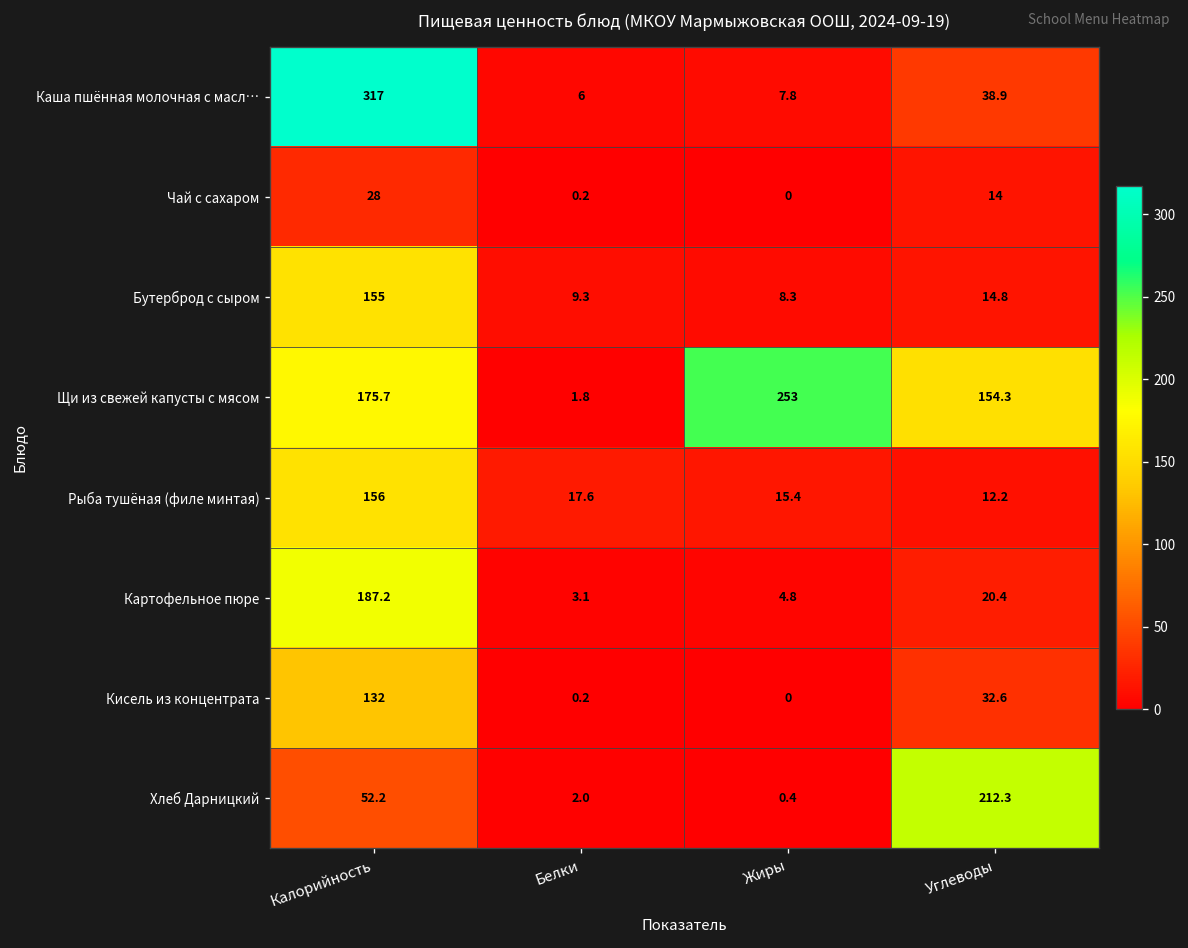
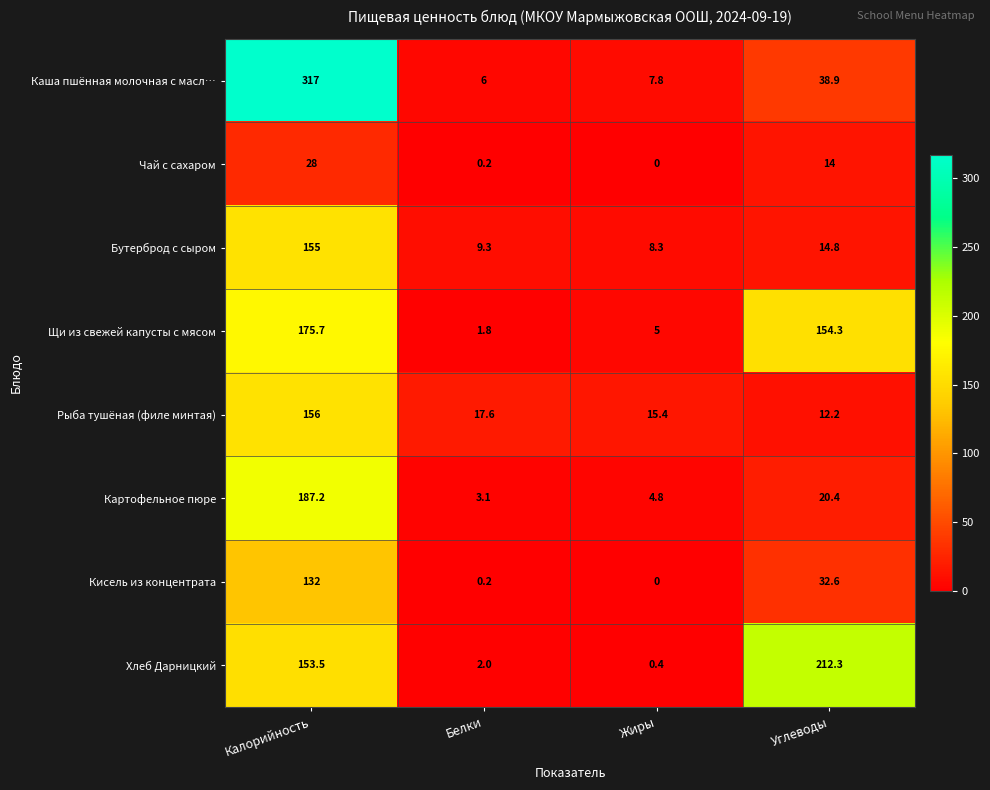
  {
    "Каша пшённая молочная с масл…": {
      "Калорийность": 317,
      "Белки": 6,
      "Жиры": 7.8,
      "Углеводы": 38.9
    },
    "Чай с сахаром": {
      "Калорийность": 28,
      "Белки": 0.2,
      "Жиры": 0,
      "Углеводы": 14
    },
    "Бутерброд с сыром": {
      "Калорийность": 155,
      "Белки": 9.3,
      "Жиры": 8.3,
      "Углеводы": 14.8
    },
    "Щи из свежей капусты с мясом": {
      "Калорийность": 175.7,
      "Белки": 1.8,
-     "Жиры": 253,
+     "Жиры": 5,
      "Углеводы": 154.3
    },
    "Рыба тушёная (филе минтая)": {
      "Калорийность": 156,
      "Белки": 17.6,
      "Жиры": 15.4,
      "Углеводы": 12.2
    },
    "Картофельное пюре": {
      "Калорийность": 187.2,
      "Белки": 3.1,
      "Жиры": 4.8,
      "Углеводы": 20.4
    },
    "Кисель из концентрата": {
      "Калорийность": 132,
      "Белки": 0.2,
      "Жиры": 0,
      "Углеводы": 32.6
    },
    "Хлеб Дарницкий": {
-     "Калорийность": 52.2,
+     "Калорийность": 153.5,
      "Белки": 2.0,
      "Жиры": 0.4,
      "Углеводы": 212.3
    }
  }
